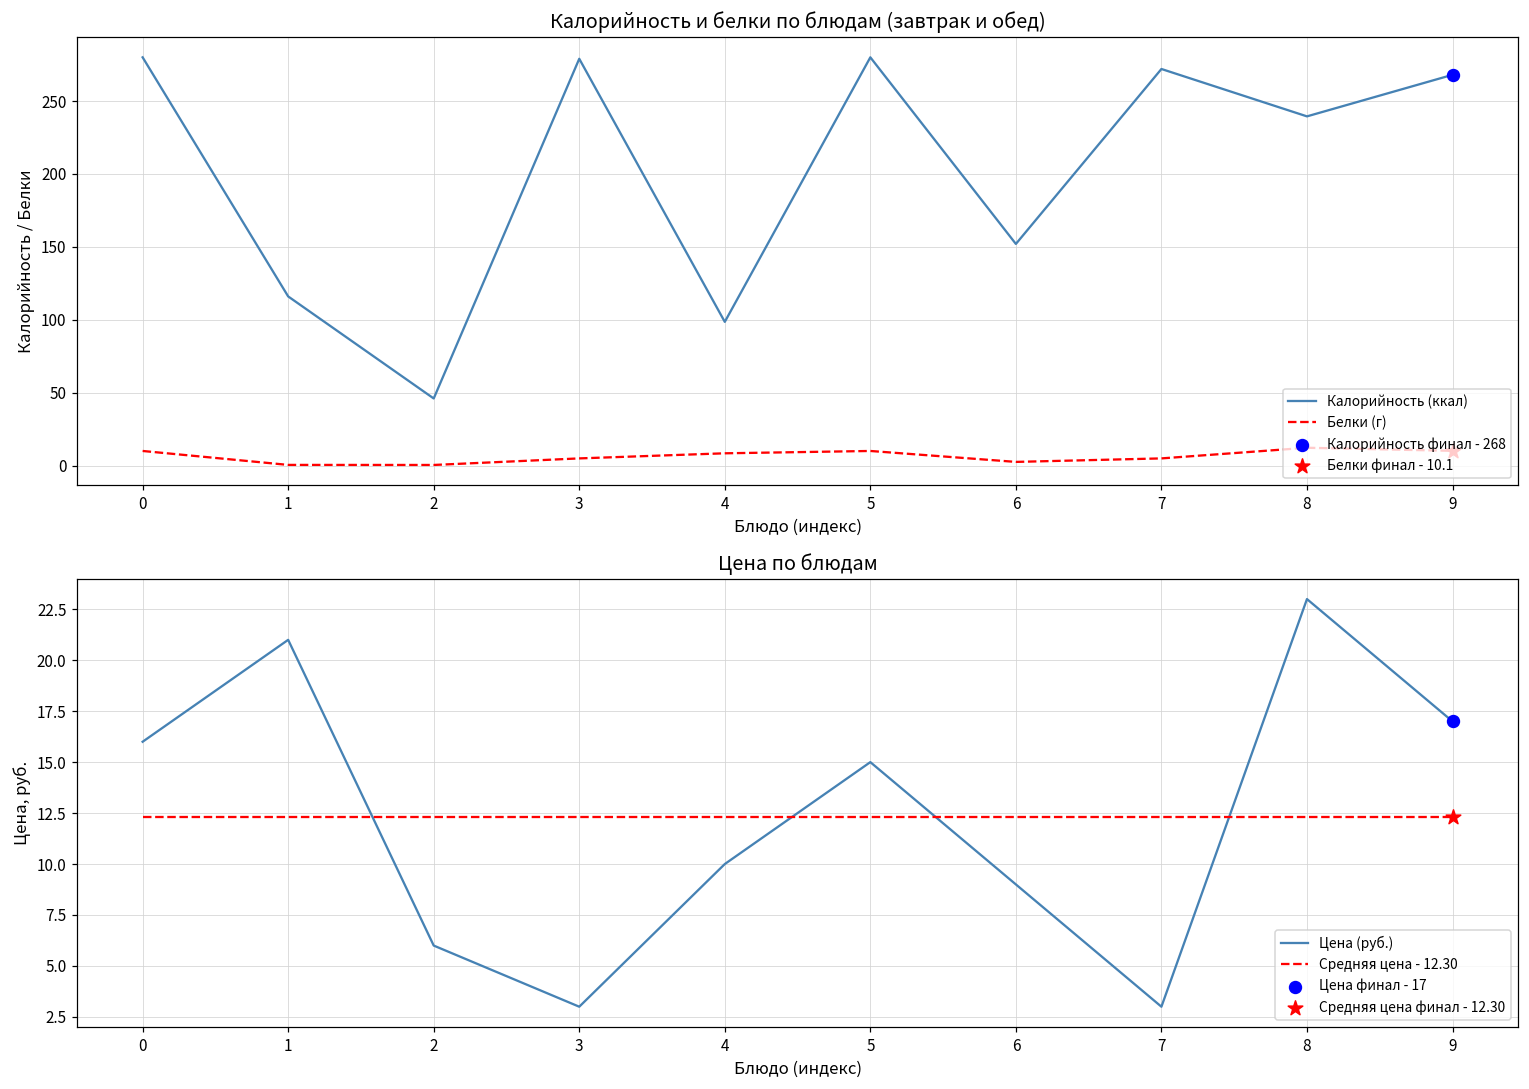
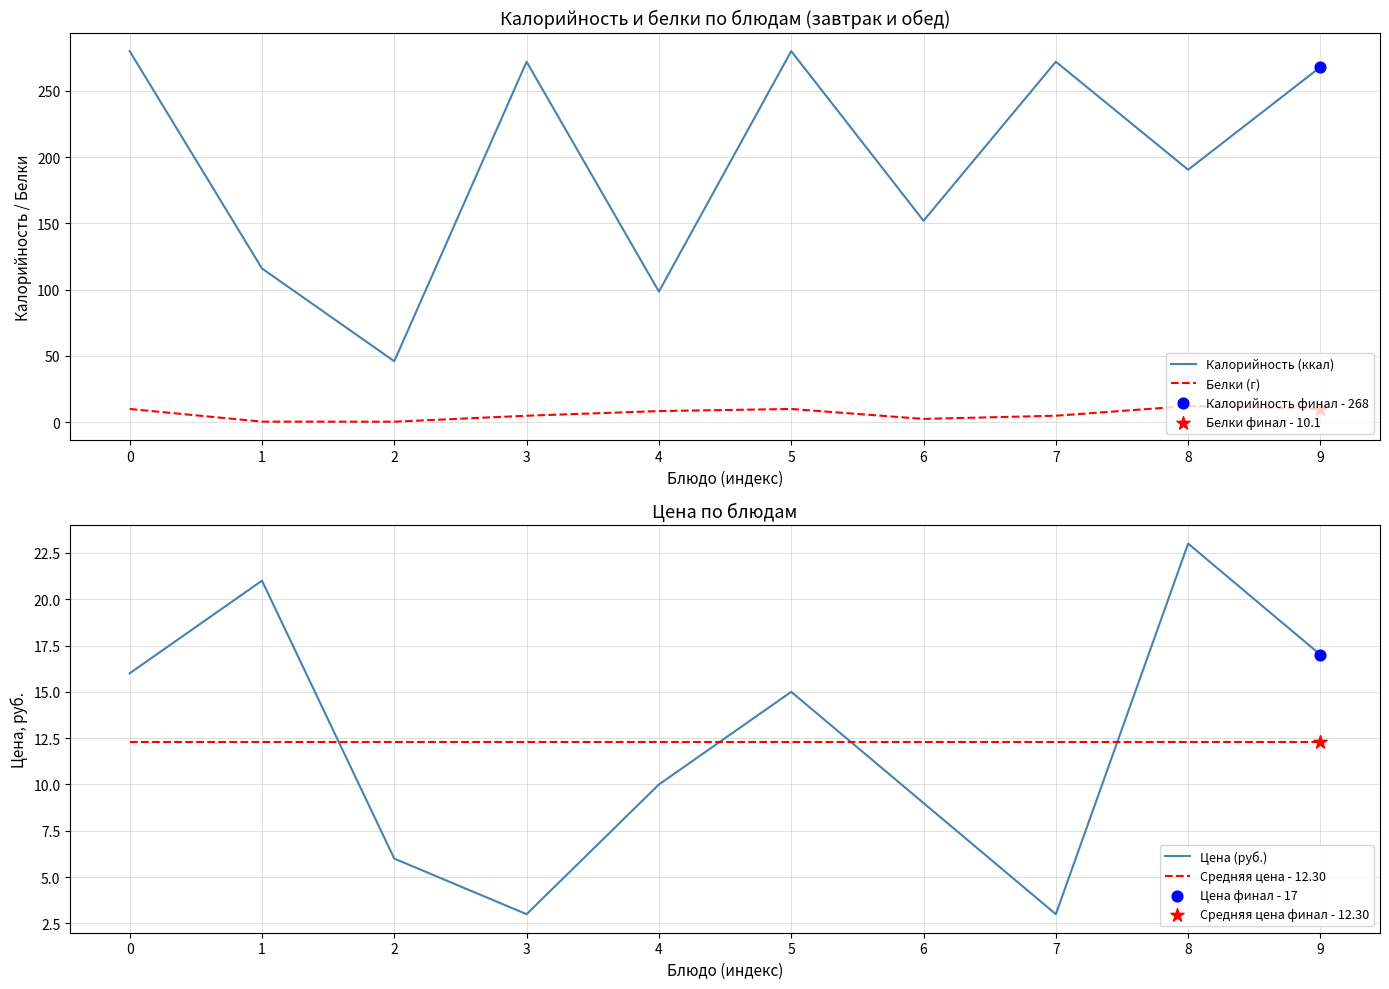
  {
    "Калорийность и белки по блюдам (завтрак и обед)": {
      "Калорийность (ккал)": {
        "0": 280,
        "1": 116,
        "2": 46,
-       "3": 279,
+       "3": 272,
        "4": 99,
        "5": 280,
        "6": 152,
        "7": 272,
-       "8": 240
+       "8": 191
      }
    },
    "Цена по блюдам": {
      "Цена (руб.)": {
        "0": 16.0,
        "1": 21.0,
        "2": 6.0,
        "3": 3.0,
        "4": 10.0,
        "5": 15.0,
        "6": 9.0,
        "7": 3.0,
        "8": 23.0
      }
    }
  }
